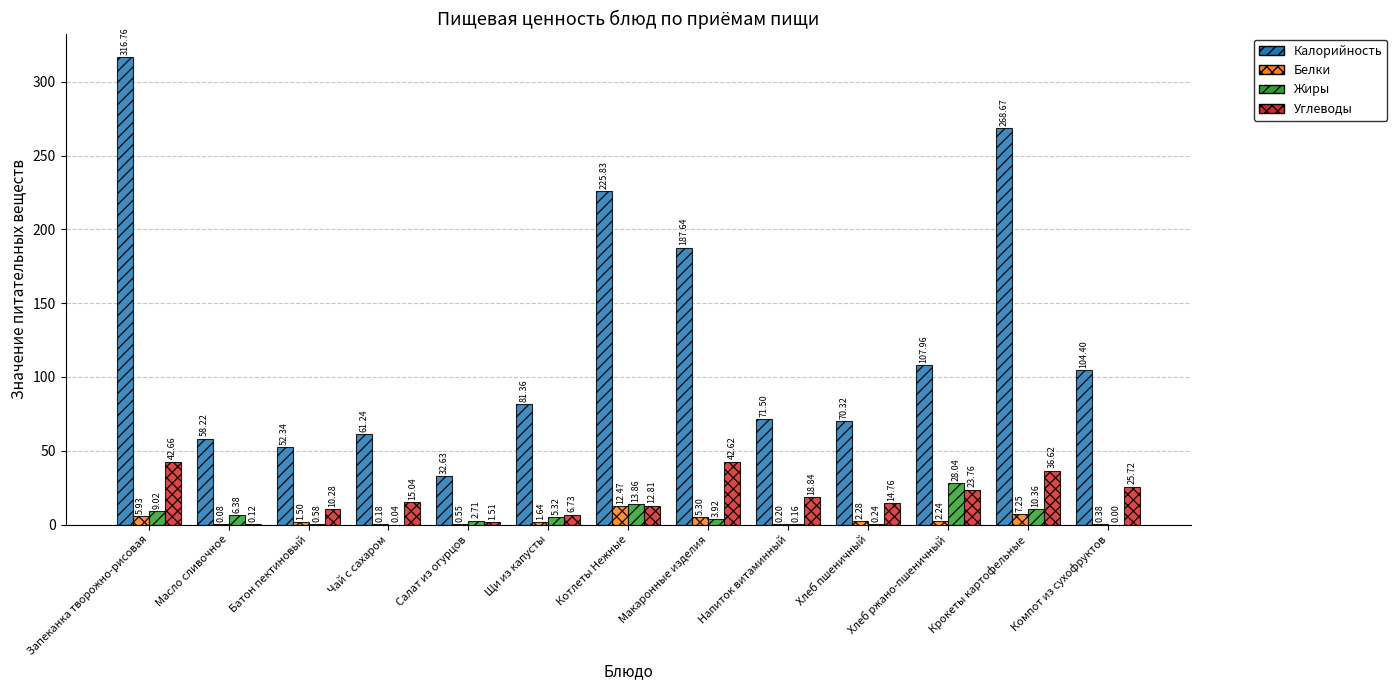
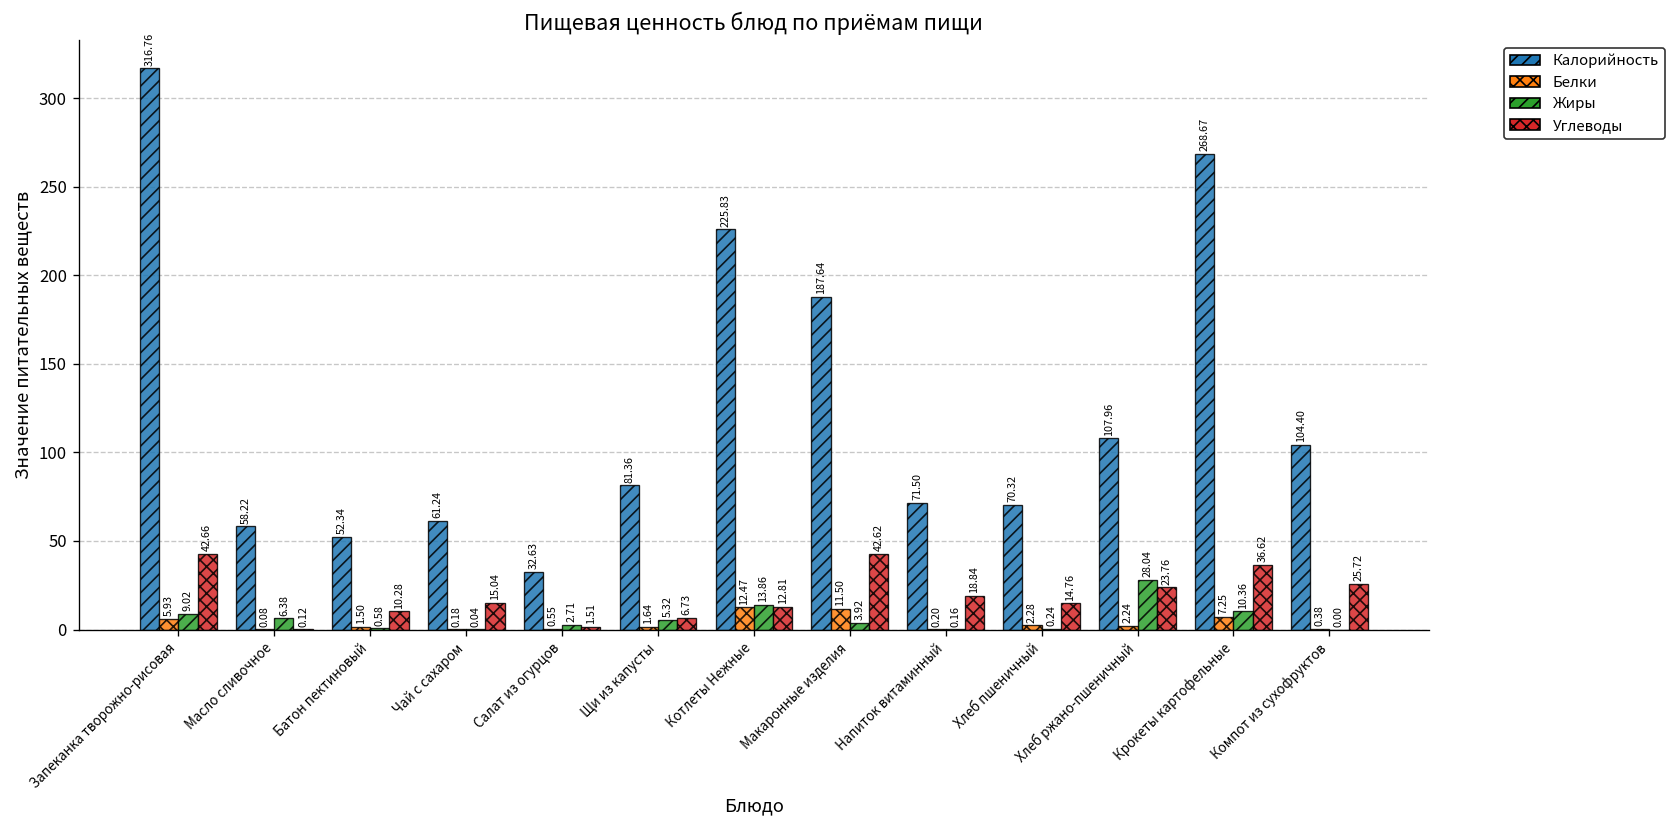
  {
    "Калорийность": {
      "Запеканка творожно-рисовая": 316.76,
      "Масло сливочное": 58.22,
      "Батон пектиновый": 52.34,
      "Чай с сахаром": 61.24,
      "Салат из огурцов": 32.63,
      "Щи из капусты": 81.36,
      "Котлеты Нежные": 225.83,
      "Макаронные изделия": 187.64,
      "Напиток витаминный": 71.50,
      "Хлеб пшеничный": 70.32,
      "Хлеб ржано-пшеничный": 107.96,
      "Крокеты картофельные": 268.67,
      "Компот из сухофруктов": 104.40
    },
    "Белки": {
      "Запеканка творожно-рисовая": 5.93,
      "Масло сливочное": 0.08,
      "Батон пектиновый": 1.50,
      "Чай с сахаром": 0.18,
      "Салат из огурцов": 0.55,
      "Щи из капусты": 1.64,
      "Котлеты Нежные": 12.47,
-     "Макаронные изделия": 5.30,
+     "Макаронные изделия": 11.50,
      "Напиток витаминный": 0.20,
      "Хлеб пшеничный": 2.28,
      "Хлеб ржано-пшеничный": 2.24,
      "Крокеты картофельные": 7.25,
      "Компот из сухофруктов": 0.38
    },
    "Жиры": {
      "Запеканка творожно-рисовая": 9.02,
      "Масло сливочное": 6.38,
      "Батон пектиновый": 0.58,
      "Чай с сахаром": 0.04,
      "Салат из огурцов": 2.71,
      "Щи из капусты": 5.32,
      "Котлеты Нежные": 13.86,
      "Макаронные изделия": 3.92,
      "Напиток витаминный": 0.16,
      "Хлеб пшеничный": 0.24,
      "Хлеб ржано-пшеничный": 28.04,
      "Крокеты картофельные": 10.36,
      "Компот из сухофруктов": 0.00
    },
    "Углеводы": {
      "Запеканка творожно-рисовая": 42.66,
      "Масло сливочное": 0.12,
      "Батон пектиновый": 10.28,
      "Чай с сахаром": 15.04,
      "Салат из огурцов": 1.51,
      "Щи из капусты": 6.73,
      "Котлеты Нежные": 12.81,
      "Макаронные изделия": 42.62,
      "Напиток витаминный": 18.84,
      "Хлеб пшеничный": 14.76,
      "Хлеб ржано-пшеничный": 23.76,
      "Крокеты картофельные": 36.62,
      "Компот из сухофруктов": 25.72
    }
  }
